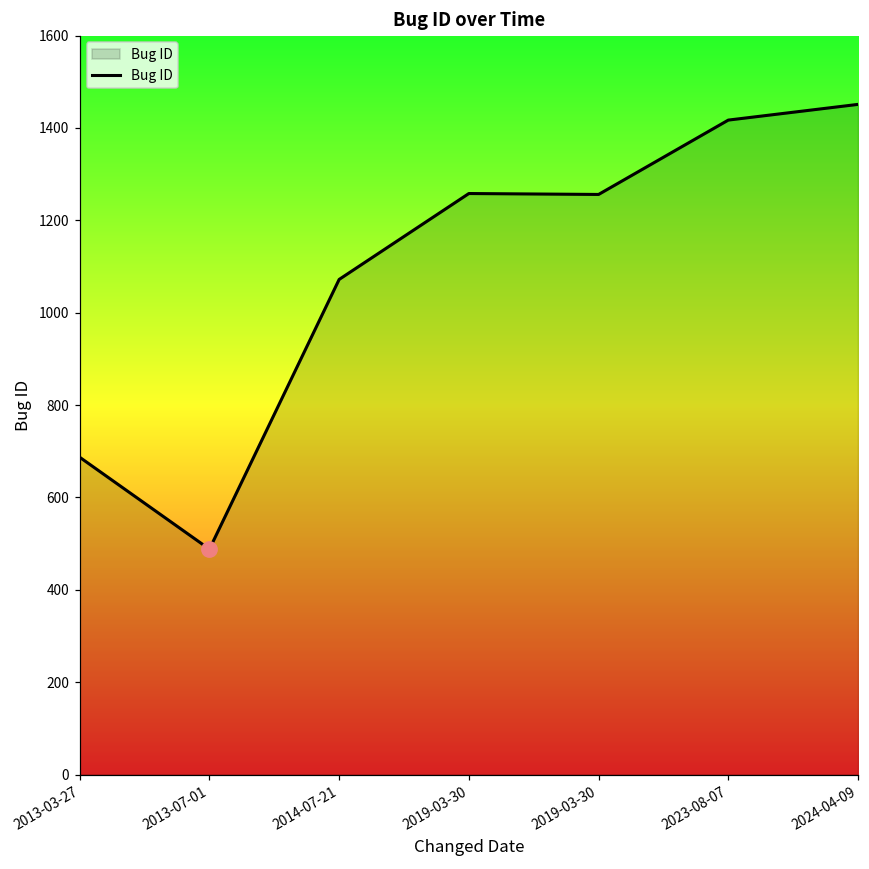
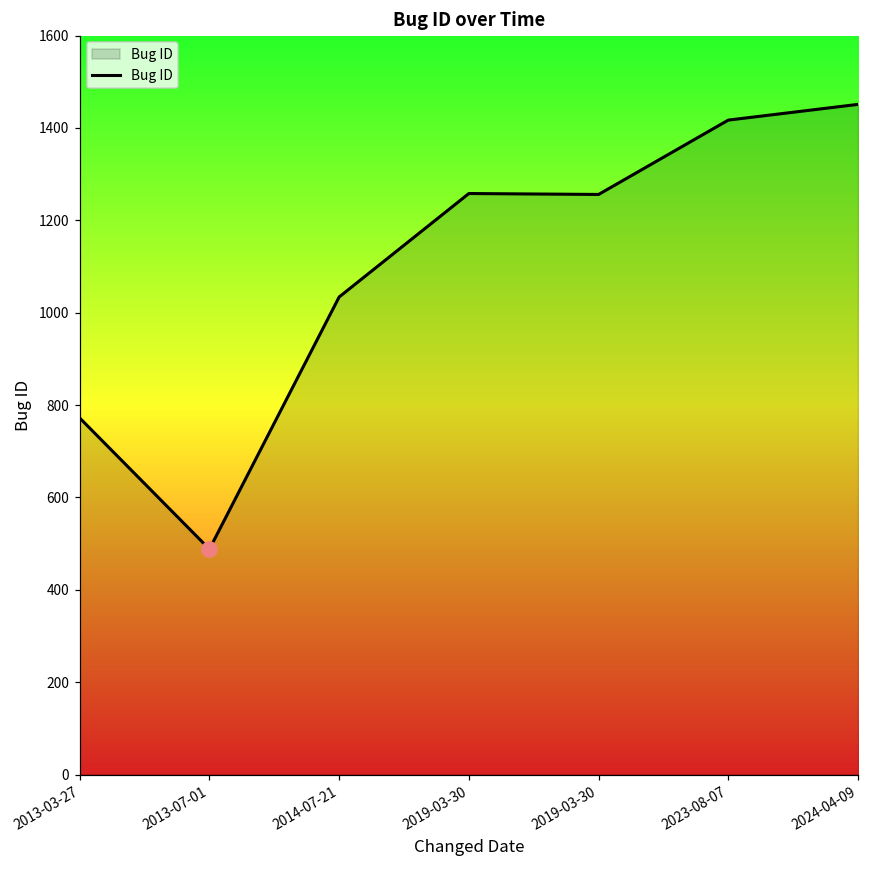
  {
    "Bug ID": {
-     "2013-03-27": 690,
-     "2014-07-21": 1070,
+     "2013-03-27": 770,
+     "2014-07-21": 1030,
      "2023-08-07": 1420,
      "2024-04-09": 1450
    }
  }
